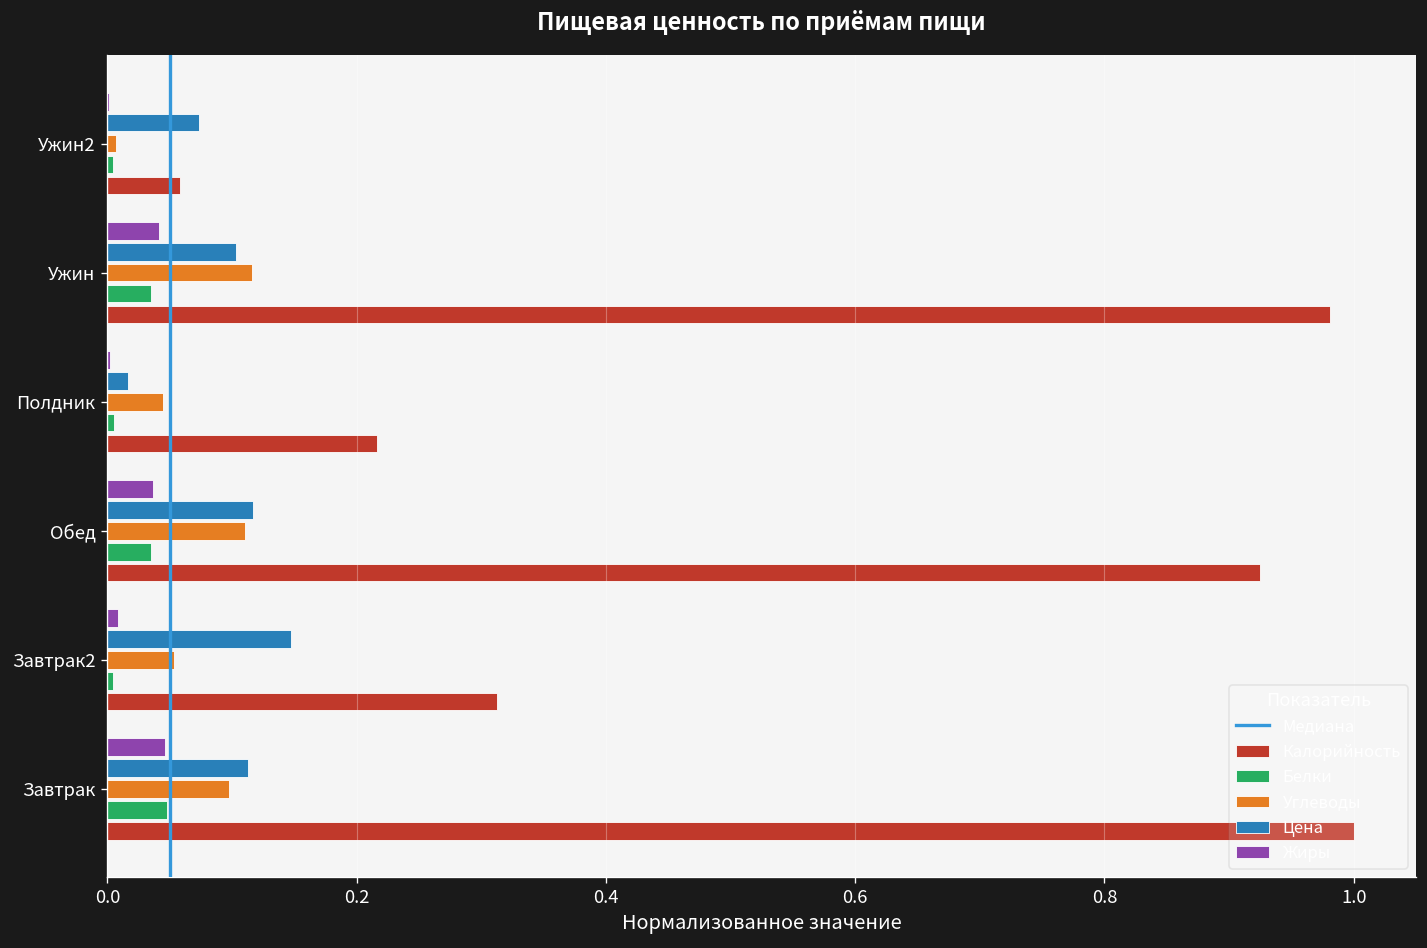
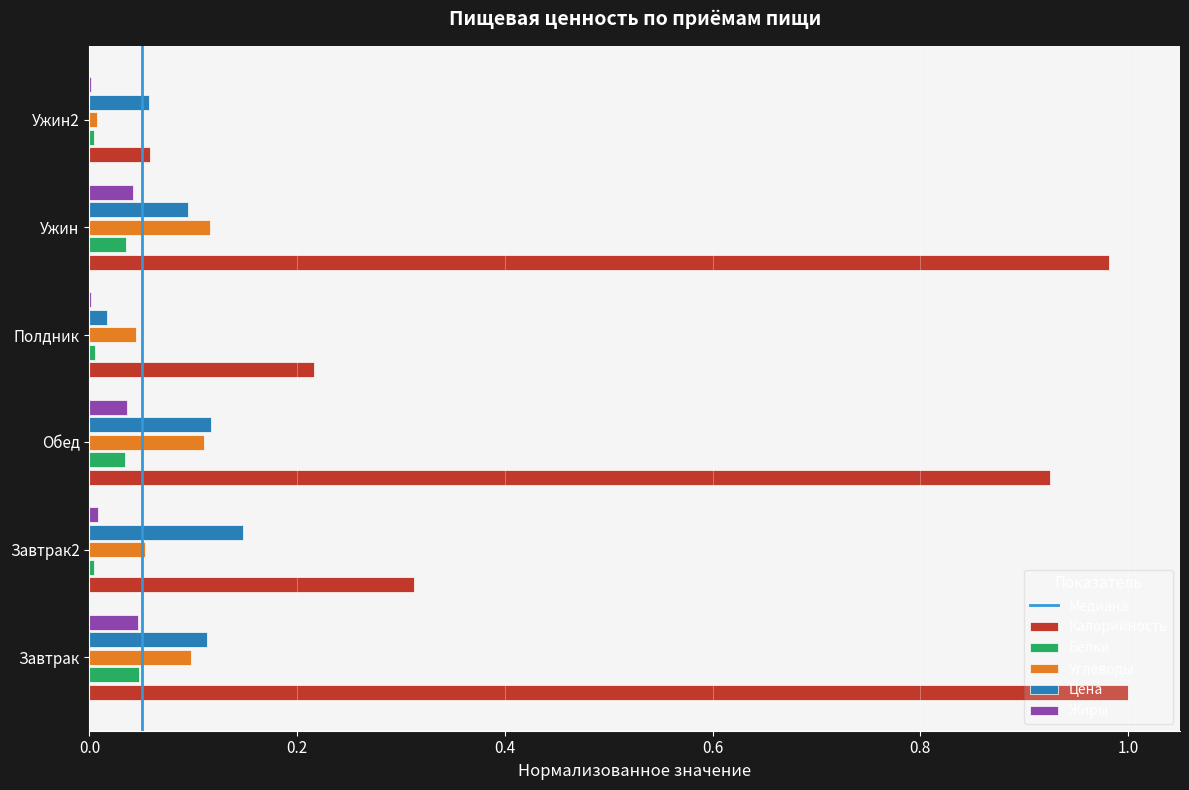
  {
    "Цена": {
-     "Ужин2": 0.073,
-     "Ужин": 0.103,
+     "Ужин2": 0.057,
+     "Ужин": 0.094,
      "Полдник": 0.016,
      "Обед": 0.117,
      "Завтрак2": 0.148,
      "Завтрак": 0.113
    }
  }
